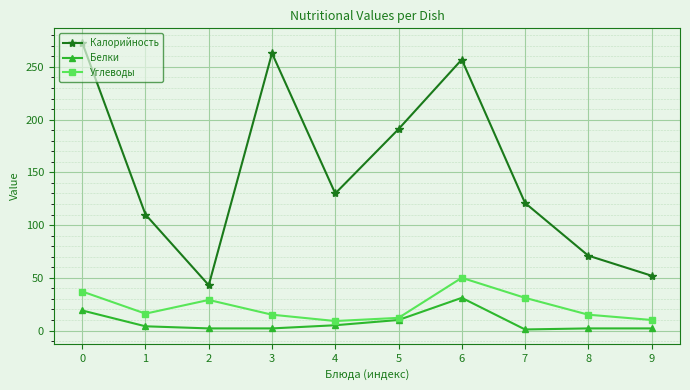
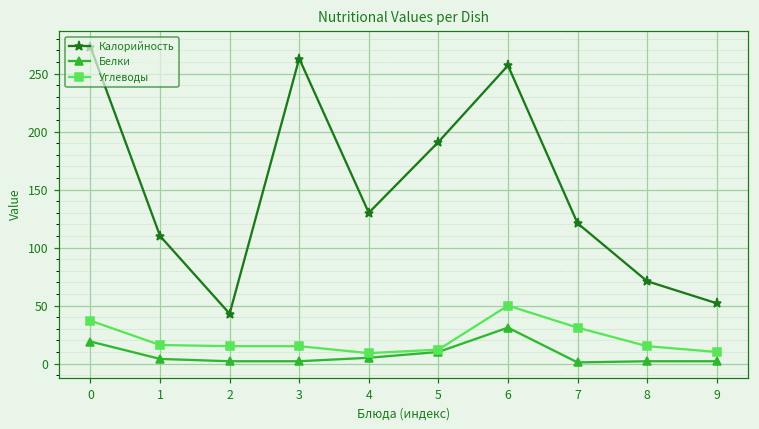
  {
    "Калорийность": {
      "1": 110,
      "2": 43,
      "3": 263,
      "4": 130,
      "5": 191,
      "6": 257,
      "7": 121,
      "8": 71,
      "9": 52
    },
    "Белки": {
      "0": 19,
      "1": 4,
      "2": 2,
      "3": 2,
      "4": 5,
      "6": 31,
      "7": 1,
      "8": 2,
      "9": 2
    },
    "Углеводы": {
      "0": 37,
      "1": 16,
-     "2": 29,
+     "2": 15,
      "3": 15,
      "4": 9,
      "6": 50,
      "7": 31,
      "8": 15,
      "9": 10
    }
  }
